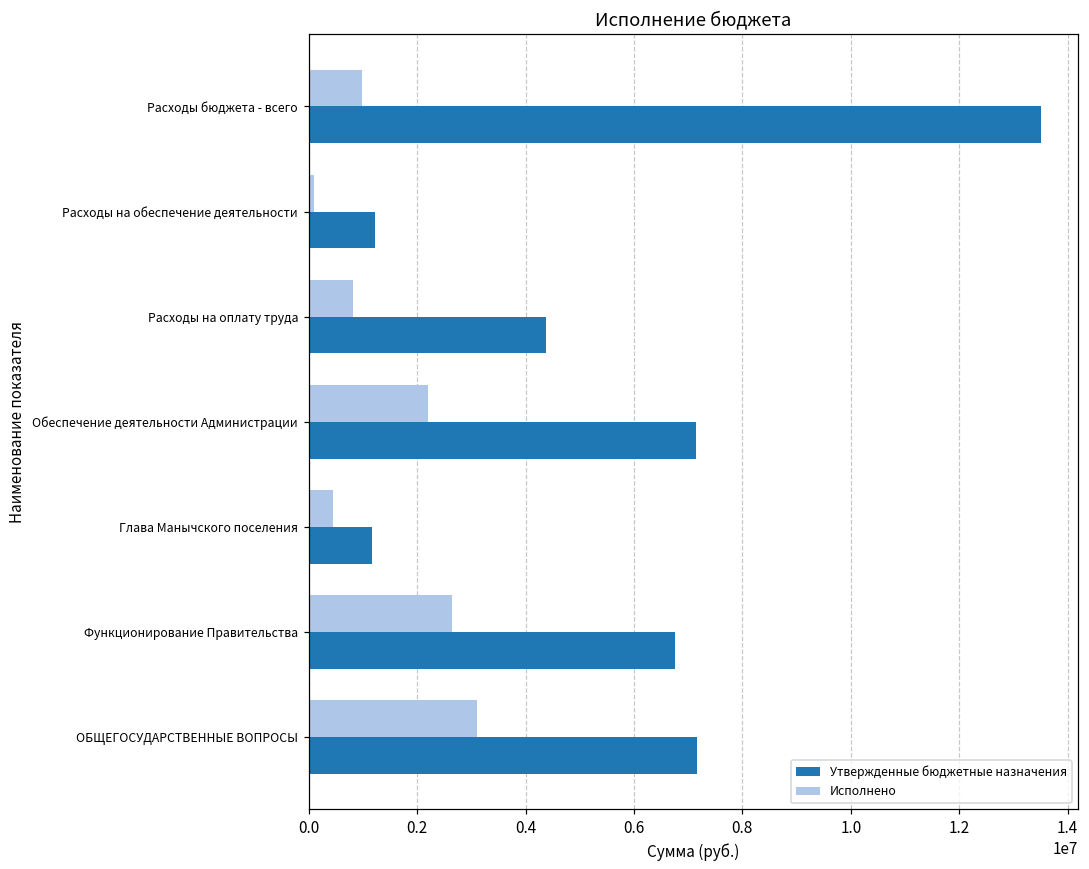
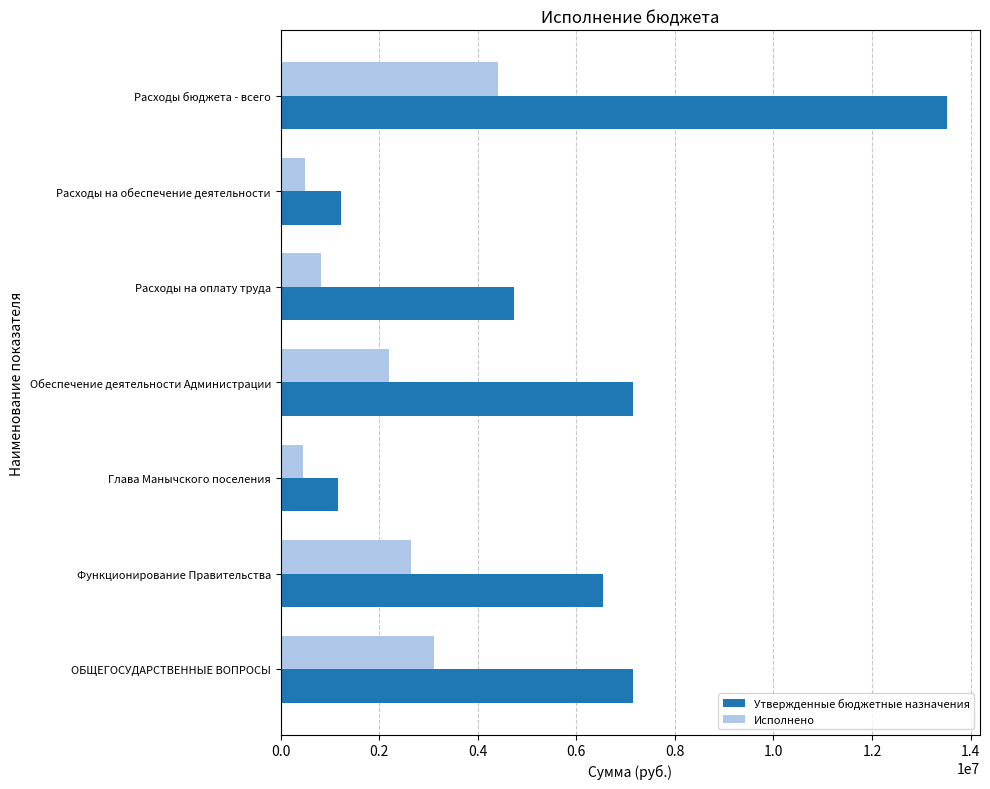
  {
    "Утвержденные бюджетные назначения": {
      "Расходы бюджета - всего": 13500000,
      "Расходы на обеспечение деятельности": 1200000,
-     "Расходы на оплату труда": 4400000,
+     "Расходы на оплату труда": 4700000,
      "Обеспечение деятельности Администрации": 7100000,
      "Глава Манычского поселения": 1200000,
-     "Функционирование Правительства": 6800000,
+     "Функционирование Правительства": 6500000,
      "ОБЩЕГОСУДАРСТВЕННЫЕ ВОПРОСЫ": 7200000
    },
    "Исполнено": {
-     "Расходы бюджета - всего": 1000000,
-     "Расходы на обеспечение деятельности": 100000,
+     "Расходы бюджета - всего": 4400000,
+     "Расходы на обеспечение деятельности": 500000,
      "Расходы на оплату труда": 800000,
      "Обеспечение деятельности Администрации": 2200000,
      "Глава Манычского поселения": 500000,
      "Функционирование Правительства": 2700000,
      "ОБЩЕГОСУДАРСТВЕННЫЕ ВОПРОСЫ": 3100000
    }
  }
